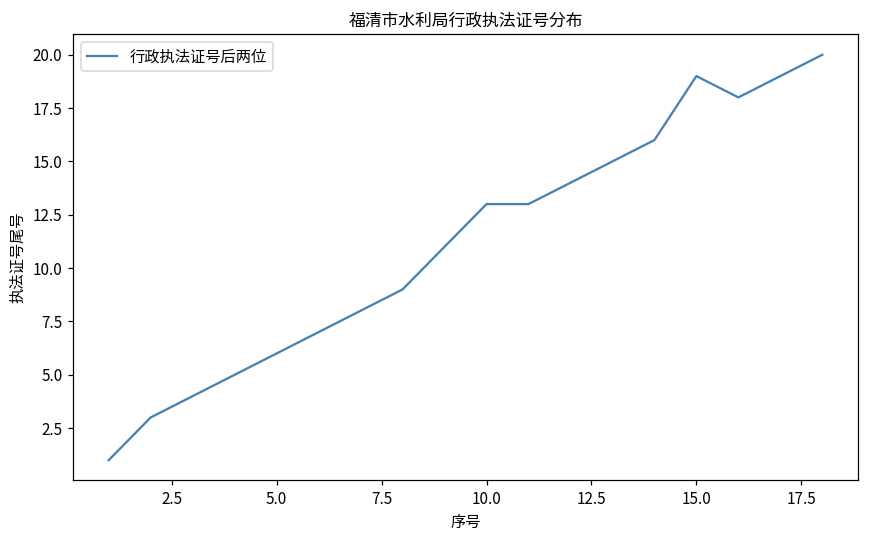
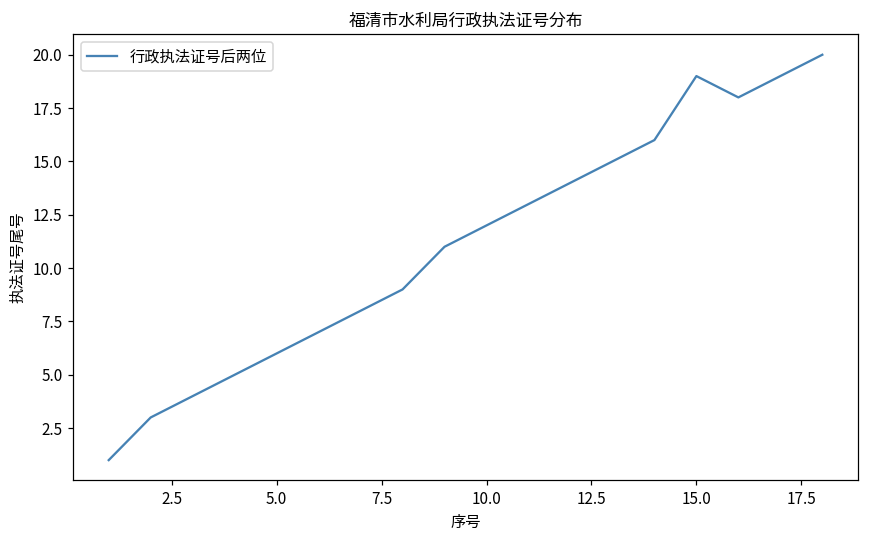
  {
    "5.0": 6,
-   "10.0": 13,
+   "10.0": 12,
    "15.0": 19
  }
